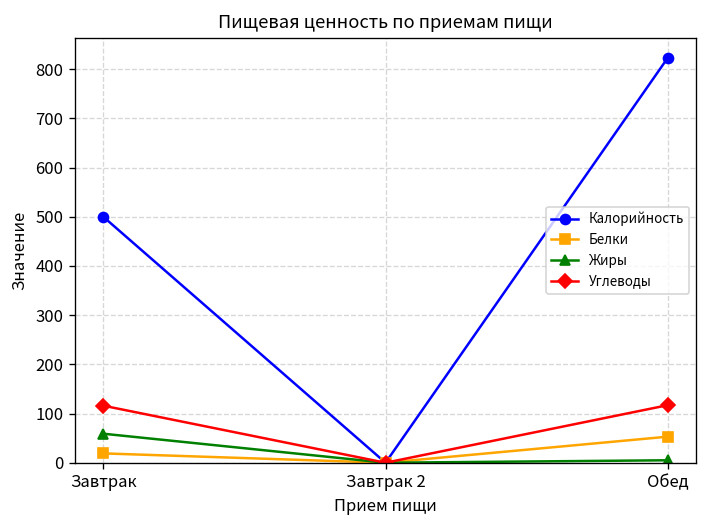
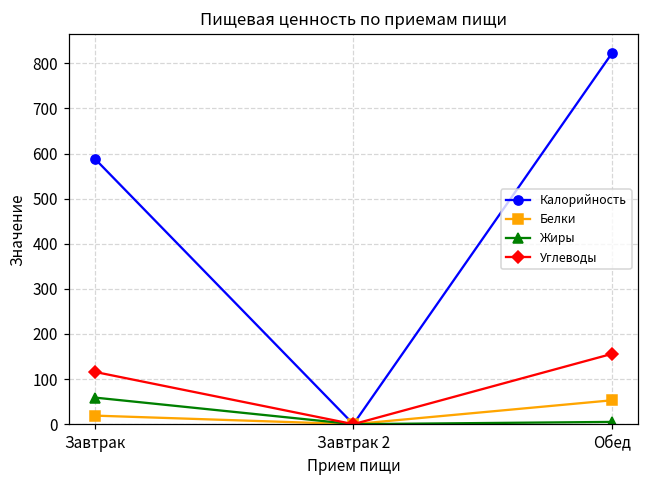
  {
    "Калорийность": {
-     "Завтрак": 500,
+     "Завтрак": 590,
      "Обед": 820
    },
    "Белки": {
      "Завтрак": 20,
      "Обед": 50
    },
    "Жиры": {
      "Завтрак": 60,
      "Обед": 10
    },
    "Углеводы": {
      "Завтрак": 120,
-     "Обед": 120
+     "Обед": 160
    }
  }
